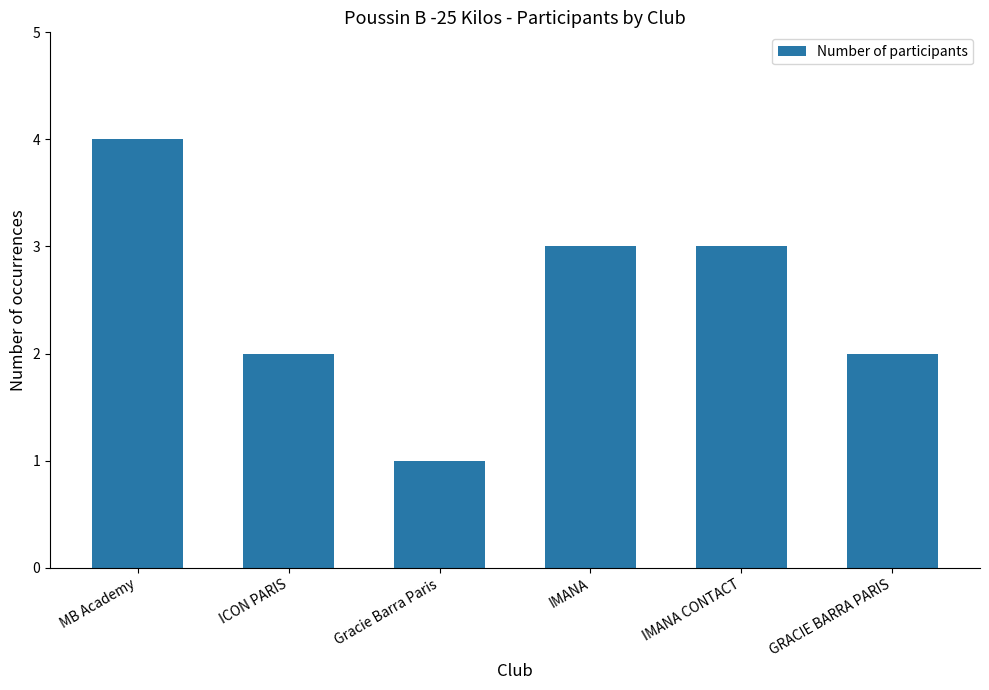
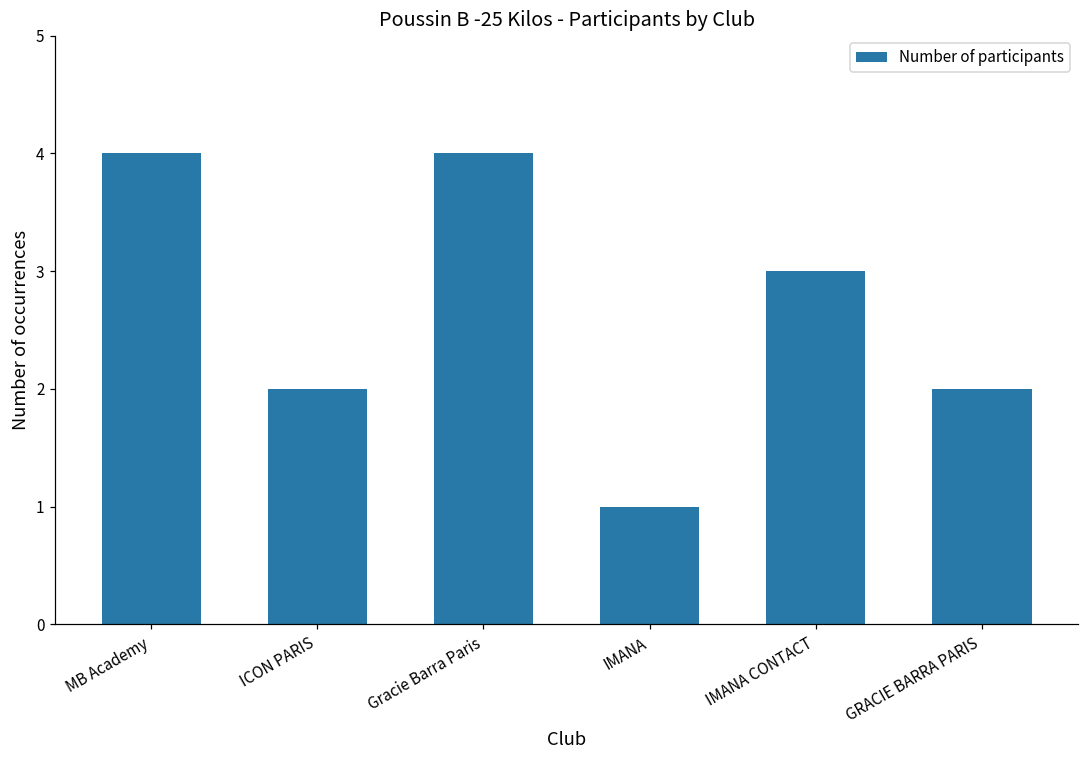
  {
    "MB Academy": 4,
    "ICON PARIS": 2,
-   "Gracie Barra Paris": 1,
-   "IMANA": 3,
+   "Gracie Barra Paris": 4,
+   "IMANA": 1,
    "IMANA CONTACT": 3,
    "GRACIE BARRA PARIS": 2
  }
